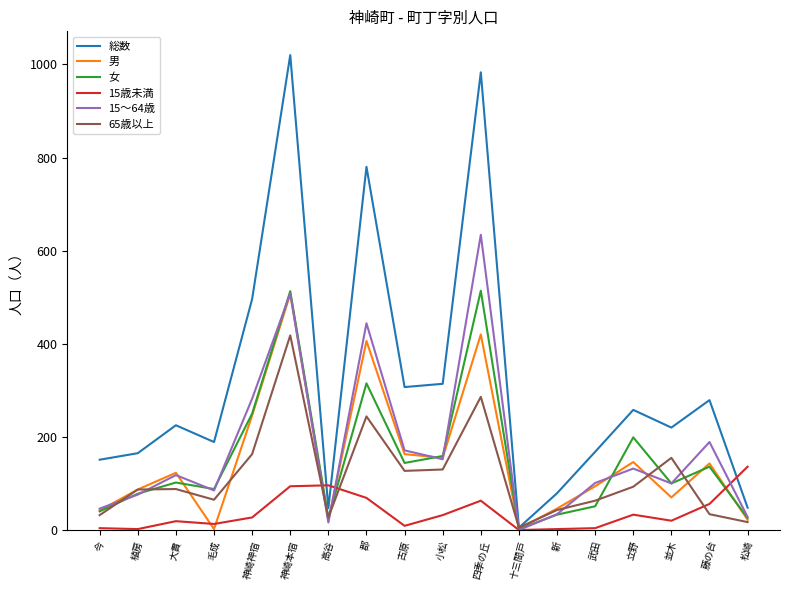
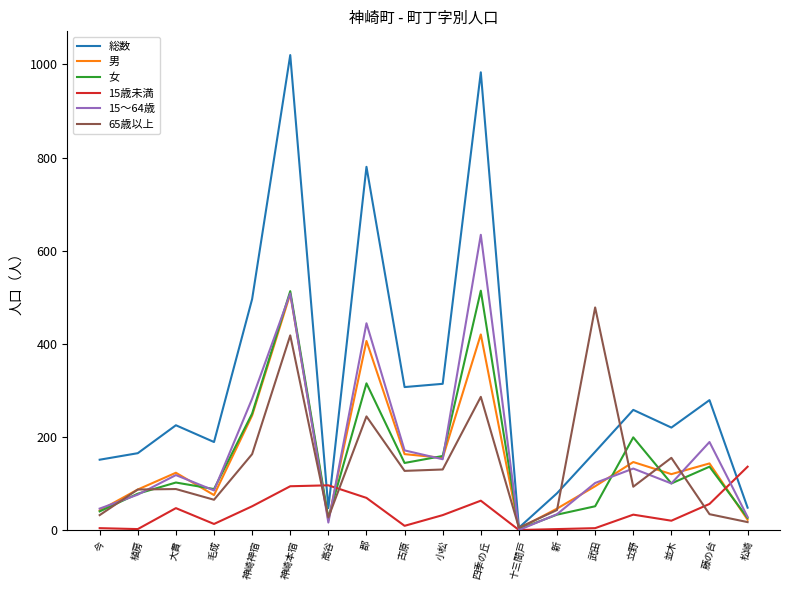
  {
    "総数": {
      "今": 150,
      "植房": 170,
      "大貫": 230,
      "毛成": 190,
      "神崎神宿": 500,
      "神崎本宿": 1020,
      "高谷": 50,
      "郡": 780,
      "古原": 310,
      "小松": 310,
      "四季の丘": 980,
      "新": 80,
      "武田": 170,
      "立野": 260,
      "並木": 220,
      "藤の台": 280,
      "松崎": 50
    },
    "男": {
-     "毛成": 0,
+     "毛成": 80,
      "郡": 410,
      "古原": 160,
      "四季の丘": 420,
      "武田": 90,
      "立野": 150,
-     "並木": 70,
+     "並木": 120,
      "藤の台": 140
    },
    "女": {
      "大貫": 100,
      "郡": 320,
      "古原": 140,
      "四季の丘": 510,
      "武田": 50,
      "立野": 200,
      "藤の台": 140
    },
    "15歳未満": {
      "今": 0,
      "植房": 0,
-     "大貫": 20,
+     "大貫": 50,
      "毛成": 10,
-     "神崎神宿": 30,
+     "神崎神宿": 50,
      "神崎本宿": 90,
      "高谷": 100,
      "郡": 70,
      "古原": 10,
      "小松": 30,
      "四季の丘": 60,
      "新": 0,
      "武田": 0,
      "立野": 30,
      "並木": 20,
      "藤の台": 60,
      "松崎": 140
    },
    "15～64歳": {
      "神崎神宿": 280,
      "郡": 440,
      "古原": 170,
      "四季の丘": 630,
      "武田": 100,
      "立野": 130,
      "藤の台": 190
    },
    "65歳以上": {
      "今": 30,
      "大貫": 90,
      "毛成": 70,
      "神崎神宿": 160,
      "神崎本宿": 420,
      "郡": 240,
      "古原": 130,
      "小松": 130,
      "四季の丘": 290,
-     "武田": 60,
+     "武田": 480,
      "立野": 90,
      "並木": 160,
      "藤の台": 30
    }
  }
